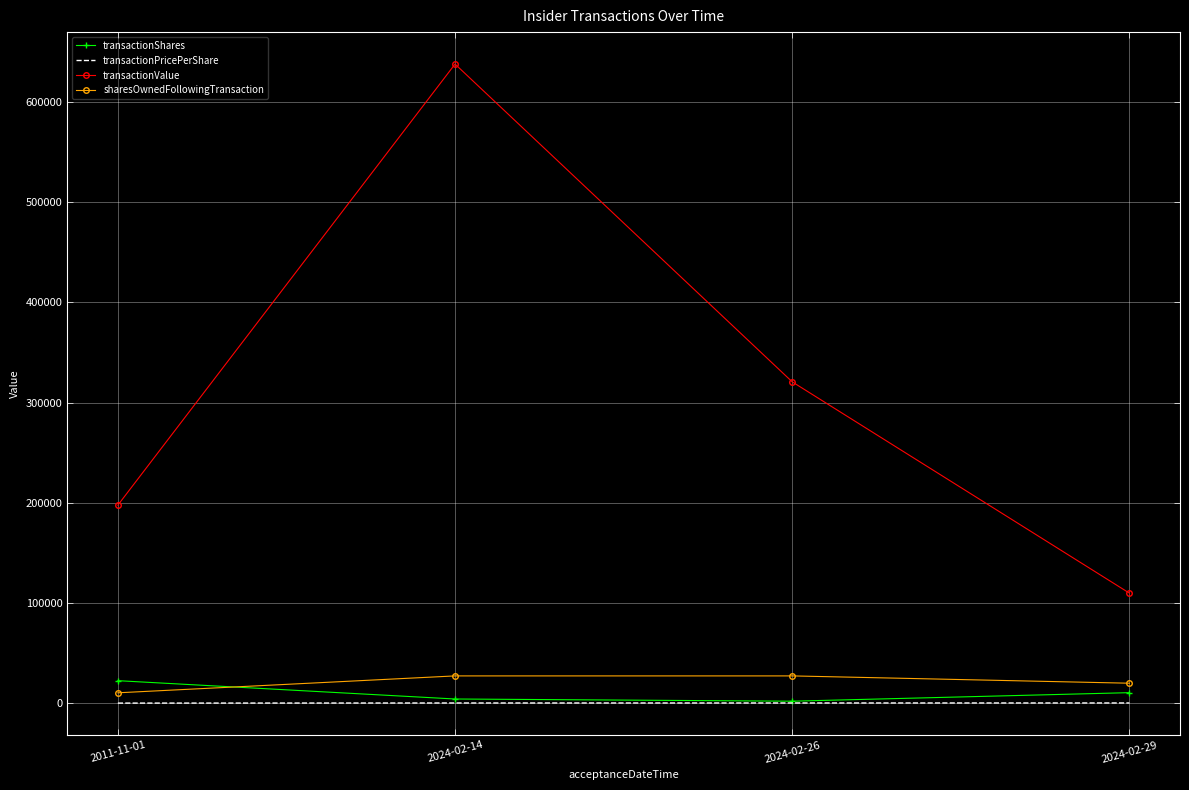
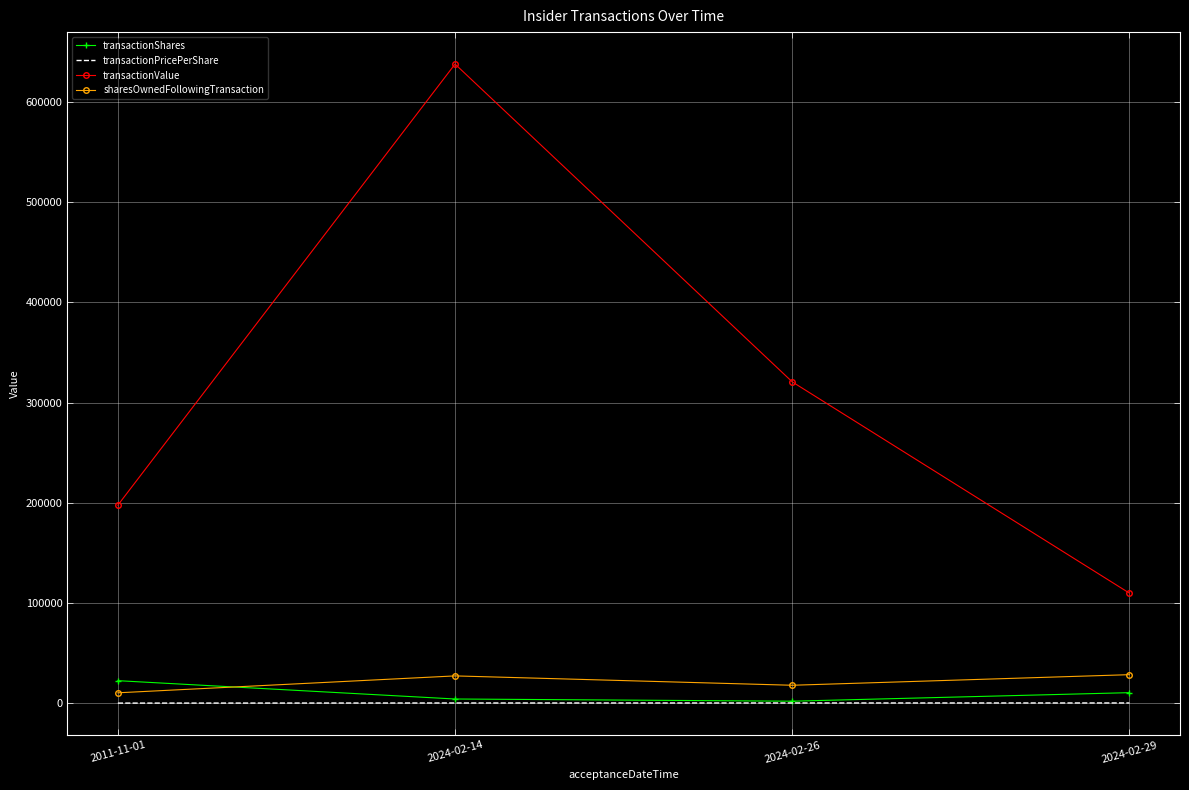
  {
    "transactionShares": {
      "2011-11-01": 22000,
      "2024-02-14": 4000,
      "2024-02-29": 10000
    },
    "transactionPricePerShare": {
      "2011-11-01": 0,
      "2024-02-14": 0,
      "2024-02-29": 0
    },
    "transactionValue": {
      "2011-11-01": 198000,
      "2024-02-14": 638000,
      "2024-02-26": 321000,
      "2024-02-29": 110000
    },
    "sharesOwnedFollowingTransaction": {
      "2011-11-01": 10000,
      "2024-02-14": 27000,
-     "2024-02-26": 27000,
-     "2024-02-29": 20000
+     "2024-02-26": 18000,
+     "2024-02-29": 28000
    }
  }
